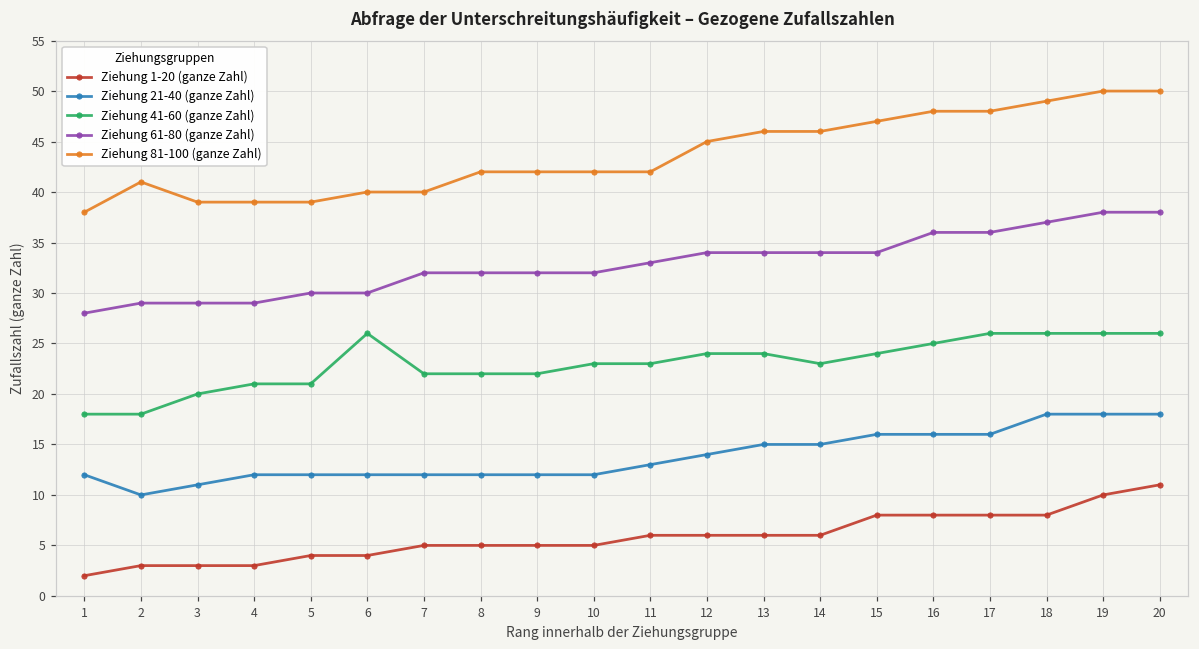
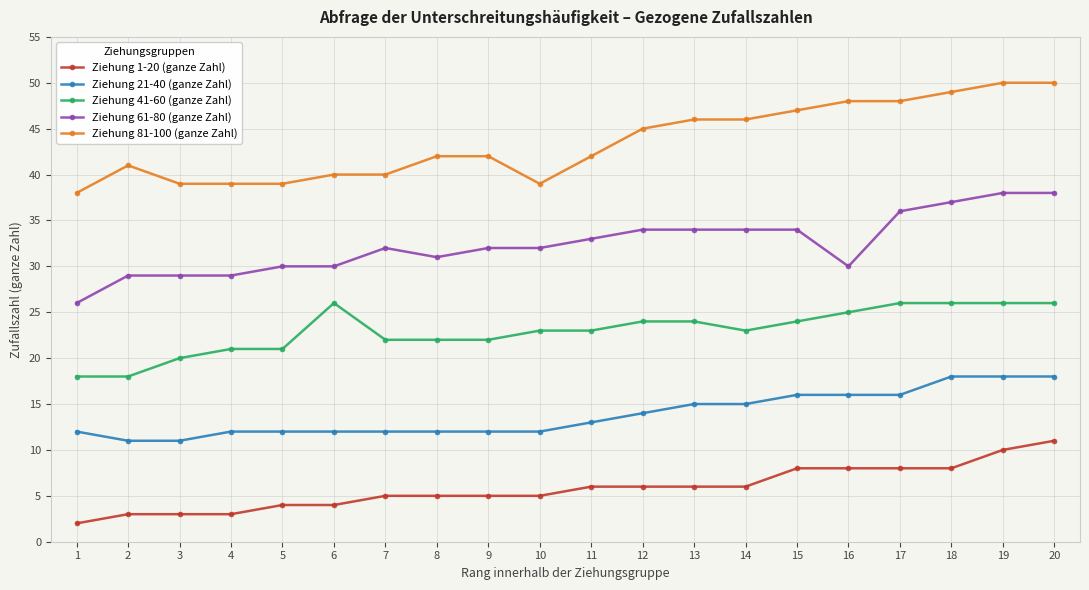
  {
    "Ziehung 1-20 (ganze Zahl)": {
      "1": 2,
      "2": 3,
      "3": 3,
      "4": 3,
      "5": 4,
      "6": 4,
      "7": 5,
      "8": 5,
      "9": 5,
      "10": 5,
      "11": 6,
      "12": 6,
      "13": 6,
      "14": 6,
      "15": 8,
      "16": 8,
      "17": 8,
      "18": 8,
      "19": 10,
      "20": 11
    },
    "Ziehung 21-40 (ganze Zahl)": {
      "1": 12,
-     "2": 10,
+     "2": 11,
      "3": 11,
      "4": 12,
      "5": 12,
      "6": 12,
      "7": 12,
      "8": 12,
      "9": 12,
      "10": 12,
      "11": 13,
      "12": 14,
      "13": 15,
      "14": 15,
      "15": 16,
      "16": 16,
      "17": 16,
      "18": 18,
      "19": 18,
      "20": 18
    },
    "Ziehung 41-60 (ganze Zahl)": {
      "1": 18,
      "2": 18,
      "3": 20,
      "4": 21,
      "5": 21,
      "6": 26,
      "7": 22,
      "8": 22,
      "9": 22,
      "10": 23,
      "11": 23,
      "12": 24,
      "13": 24,
      "14": 23,
      "15": 24,
      "16": 25,
      "17": 26,
      "18": 26,
      "19": 26,
      "20": 26
    },
    "Ziehung 61-80 (ganze Zahl)": {
-     "1": 28,
+     "1": 26,
      "2": 29,
      "3": 29,
      "4": 29,
      "5": 30,
      "6": 30,
      "7": 32,
-     "8": 32,
+     "8": 31,
      "9": 32,
      "10": 32,
      "11": 33,
      "12": 34,
      "13": 34,
      "14": 34,
      "15": 34,
-     "16": 36,
+     "16": 30,
      "17": 36,
      "18": 37,
      "19": 38,
      "20": 38
    },
    "Ziehung 81-100 (ganze Zahl)": {
      "1": 38,
      "2": 41,
      "3": 39,
      "4": 39,
      "5": 39,
      "6": 40,
      "7": 40,
      "8": 42,
      "9": 42,
-     "10": 42,
+     "10": 39,
      "11": 42,
      "12": 45,
      "13": 46,
      "14": 46,
      "15": 47,
      "16": 48,
      "17": 48,
      "18": 49,
      "19": 50,
      "20": 50
    }
  }
